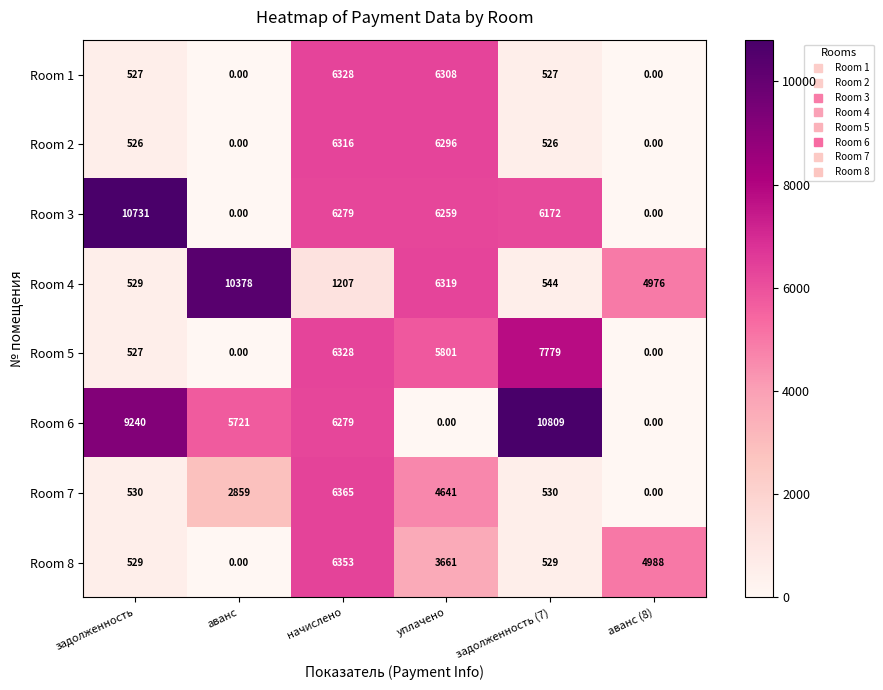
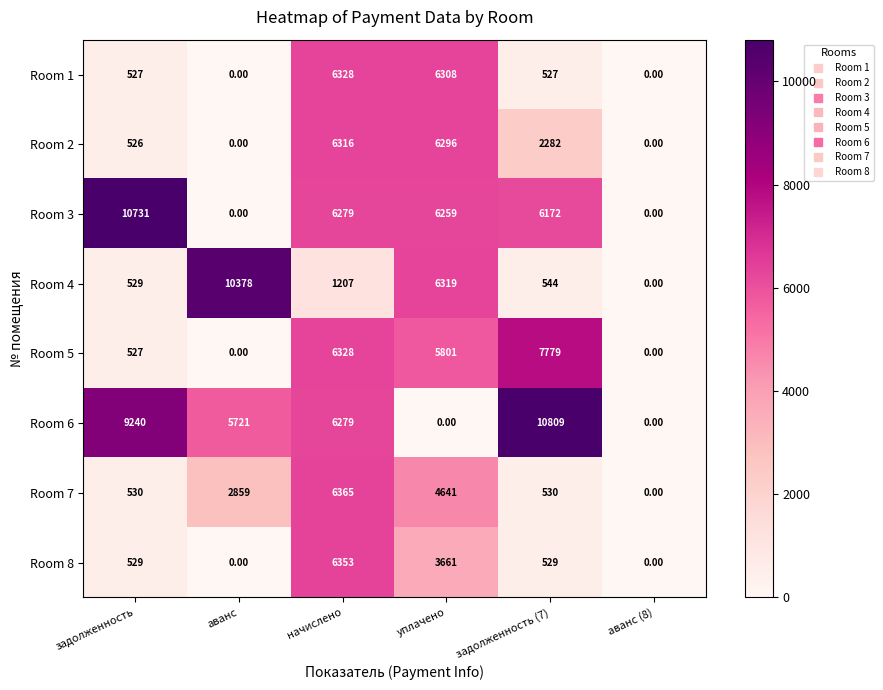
  {
    "Room 1": {
      "задолженность": 527,
      "аванс": 0.00,
      "начислено": 6328,
      "уплачено": 6308,
      "задолженность (7)": 527,
      "аванс (8)": 0.00
    },
    "Room 2": {
      "задолженность": 526,
      "аванс": 0.00,
      "начислено": 6316,
      "уплачено": 6296,
-     "задолженность (7)": 526,
+     "задолженность (7)": 2282,
      "аванс (8)": 0.00
    },
    "Room 3": {
      "задолженность": 10731,
      "аванс": 0.00,
      "начислено": 6279,
      "уплачено": 6259,
      "задолженность (7)": 6172,
      "аванс (8)": 0.00
    },
    "Room 4": {
      "задолженность": 529,
      "аванс": 10378,
      "начислено": 1207,
      "уплачено": 6319,
      "задолженность (7)": 544,
-     "аванс (8)": 4976
+     "аванс (8)": 0.00
    },
    "Room 5": {
      "задолженность": 527,
      "аванс": 0.00,
      "начислено": 6328,
      "уплачено": 5801,
      "задолженность (7)": 7779,
      "аванс (8)": 0.00
    },
    "Room 6": {
      "задолженность": 9240,
      "аванс": 5721,
      "начислено": 6279,
      "уплачено": 0.00,
      "задолженность (7)": 10809,
      "аванс (8)": 0.00
    },
    "Room 7": {
      "задолженность": 530,
      "аванс": 2859,
      "начислено": 6365,
      "уплачено": 4641,
      "задолженность (7)": 530,
      "аванс (8)": 0.00
    },
    "Room 8": {
      "задолженность": 529,
      "аванс": 0.00,
      "начислено": 6353,
      "уплачено": 3661,
      "задолженность (7)": 529,
-     "аванс (8)": 4988
+     "аванс (8)": 0.00
    }
  }
